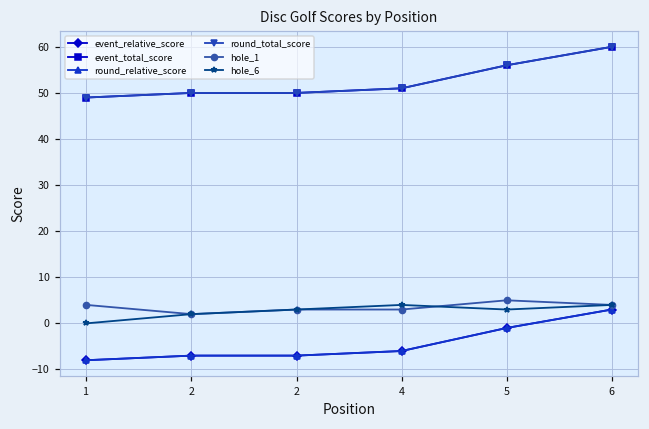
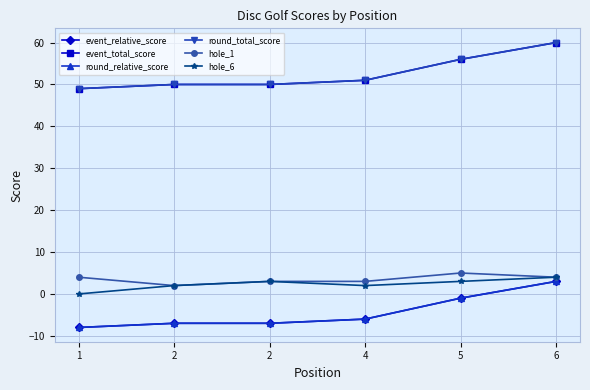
  {
    "hole_6": {
      "1": 0,
-     "4": 4,
+     "4": 2,
      "5": 3
    }
  }
